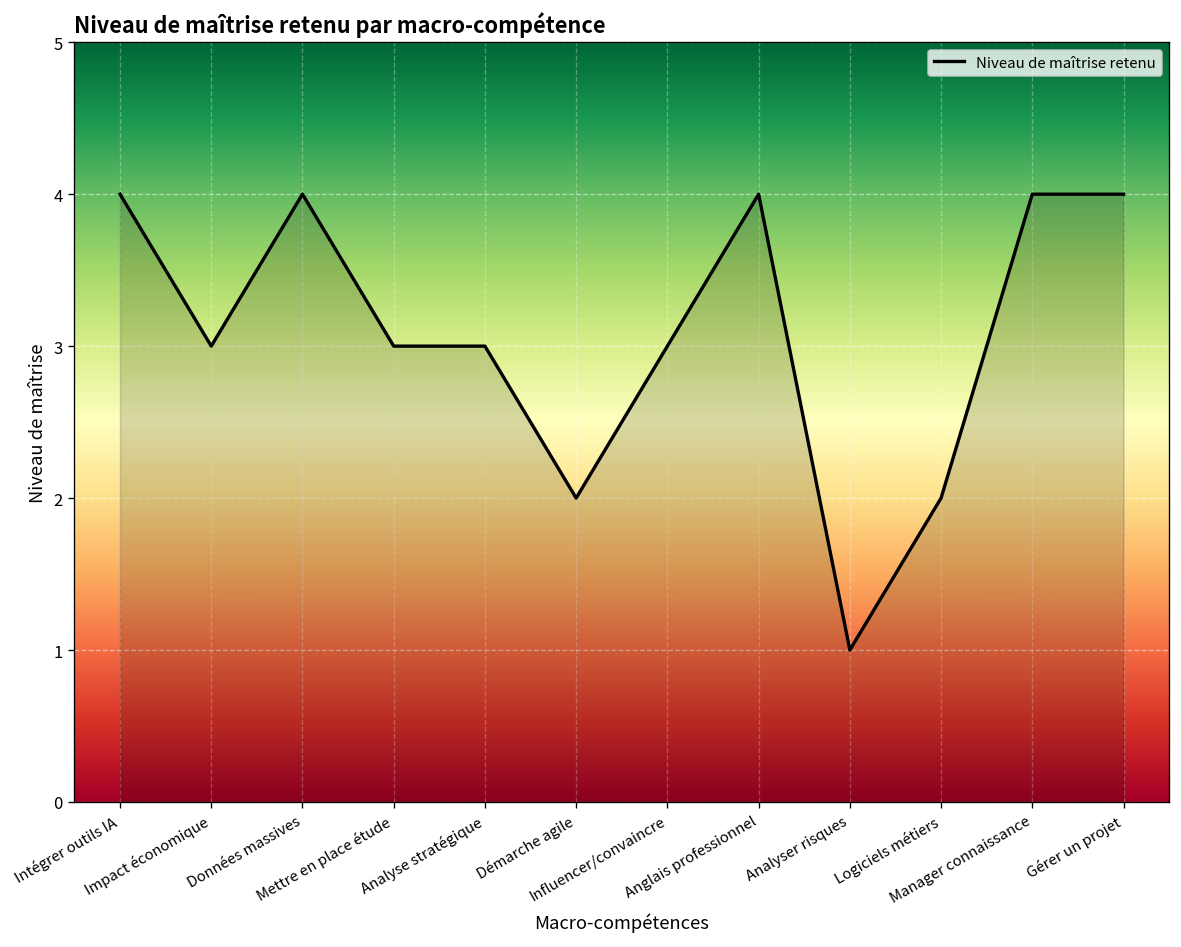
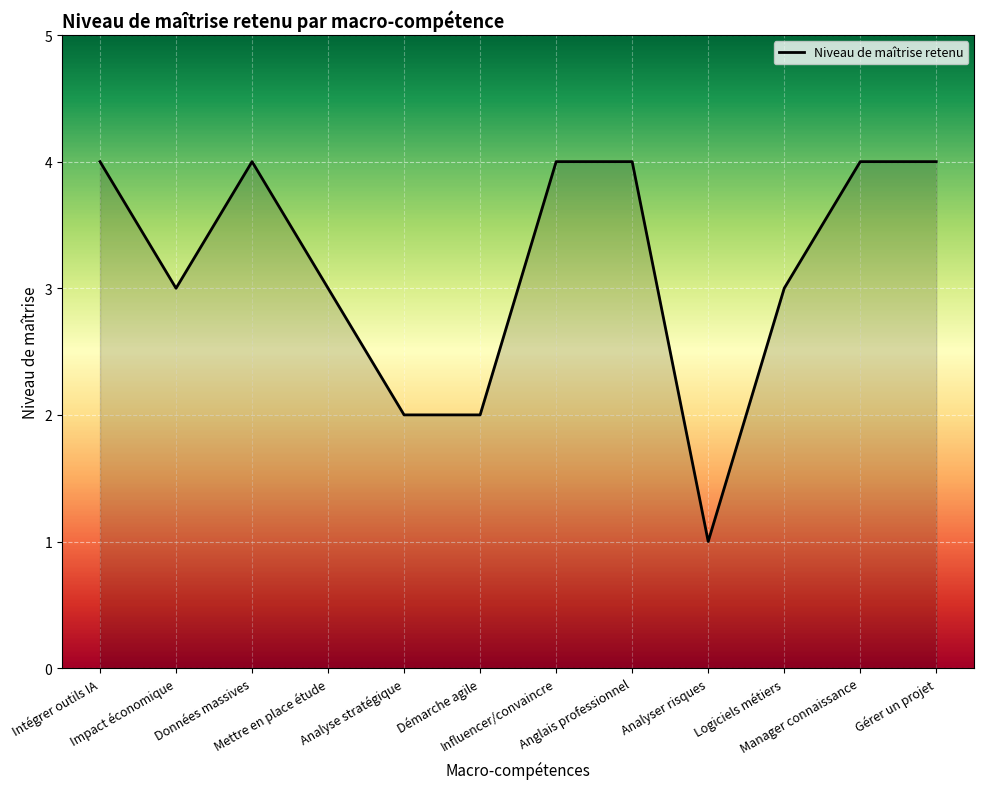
  {
    "Intégrer outils IA": 4,
    "Impact économique": 3,
    "Données massives": 4,
    "Mettre en place étude": 3,
-   "Analyse stratégique": 3,
+   "Analyse stratégique": 2,
    "Démarche agile": 2,
-   "Influencer/convaincre": 3,
+   "Influencer/convaincre": 4,
    "Anglais professionnel": 4,
    "Analyser risques": 1,
-   "Logiciels métiers": 2,
+   "Logiciels métiers": 3,
    "Manager connaissance": 4,
    "Gérer un projet": 4
  }
